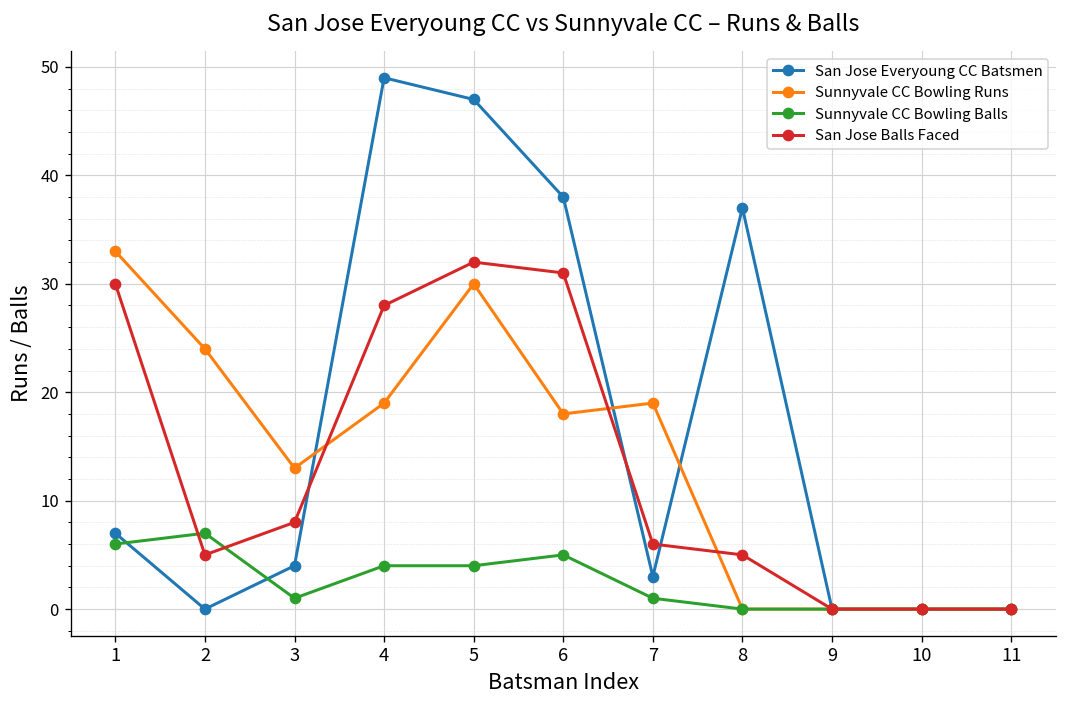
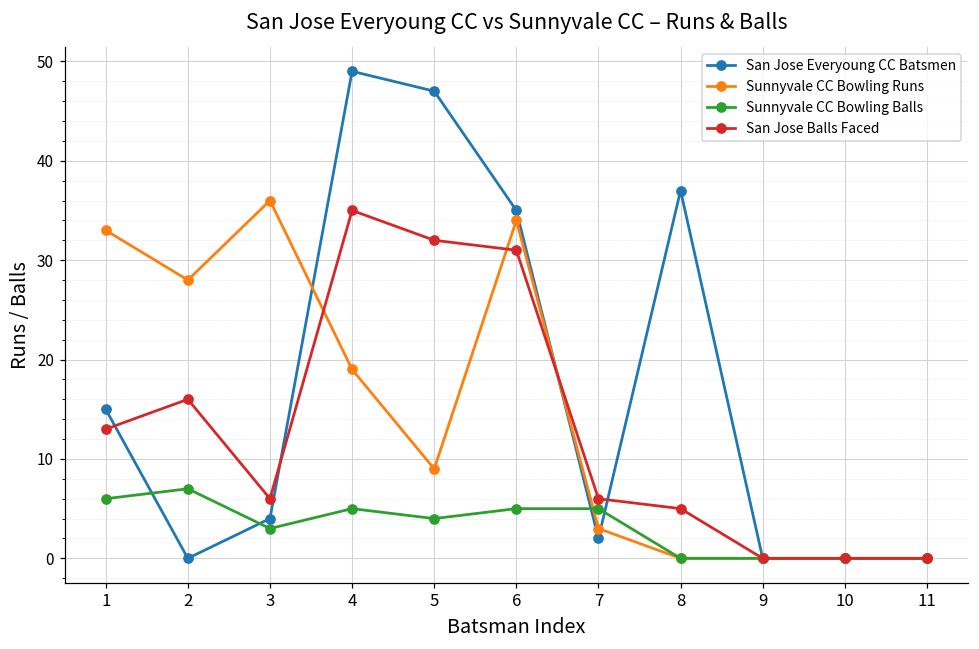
  {
    "San Jose Everyoung CC Batsmen": {
-     "1": 7,
+     "1": 15,
      "2": 0,
      "3": 4,
      "4": 49,
      "5": 47,
-     "6": 38,
-     "7": 3,
+     "6": 35,
+     "7": 2,
      "8": 37
    },
    "Sunnyvale CC Bowling Runs": {
      "1": 33,
-     "2": 24,
-     "3": 13,
+     "2": 28,
+     "3": 36,
      "4": 19,
-     "5": 30,
-     "6": 18,
-     "7": 19
+     "5": 9,
+     "6": 34,
+     "7": 3
    },
    "Sunnyvale CC Bowling Balls": {
      "1": 6,
      "2": 7,
-     "3": 1,
-     "4": 4,
+     "3": 3,
+     "4": 5,
      "5": 4,
      "6": 5,
-     "7": 1
+     "7": 5
    },
    "San Jose Balls Faced": {
-     "1": 30,
-     "2": 5,
-     "3": 8,
-     "4": 28,
+     "1": 13,
+     "2": 16,
+     "3": 6,
+     "4": 35,
      "5": 32,
      "6": 31,
      "7": 6,
      "8": 5
    }
  }
